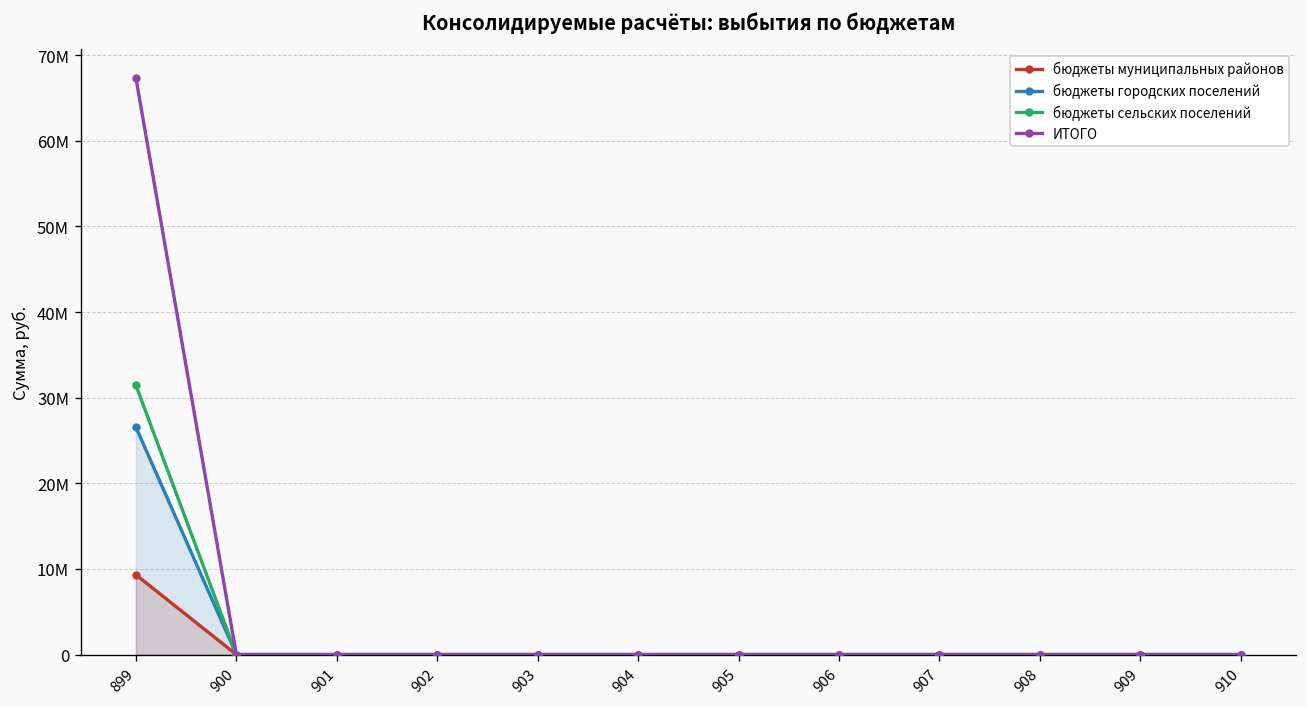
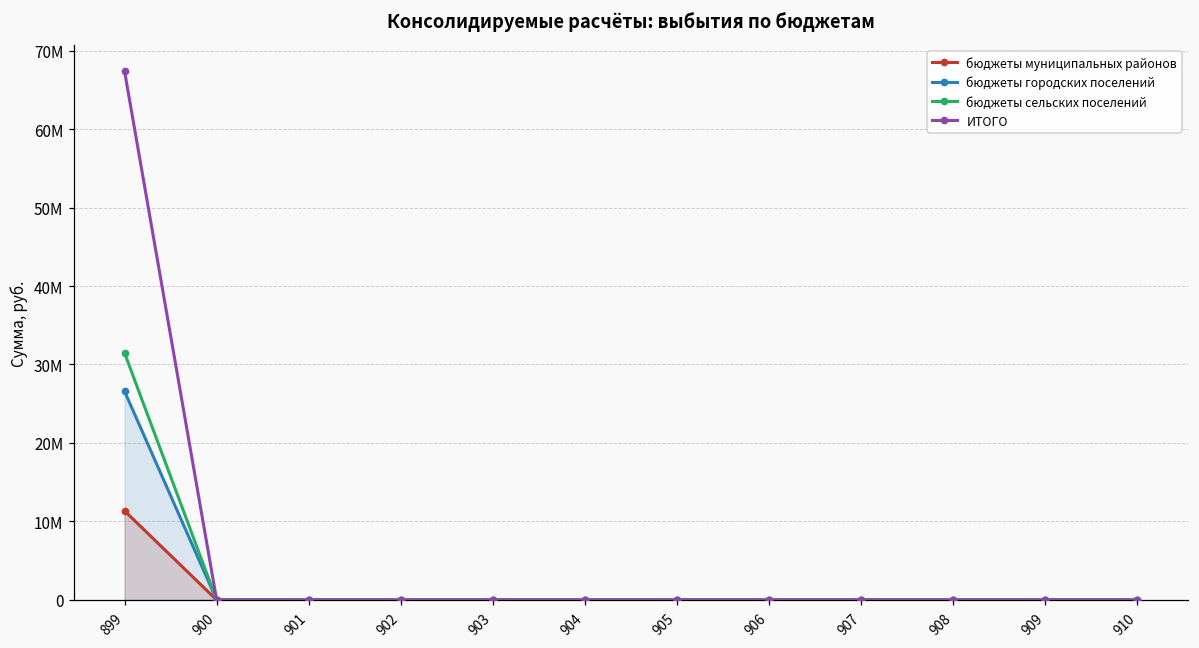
  {
    "бюджеты муниципальных районов": {
-     "899": 9000000
+     "899": 11000000
    },
    "бюджеты городских поселений": {
      "899": 27000000
    },
    "бюджеты сельских поселений": {
      "899": 31000000
    },
    "ИТОГО": {
      "899": 67000000
    }
  }
